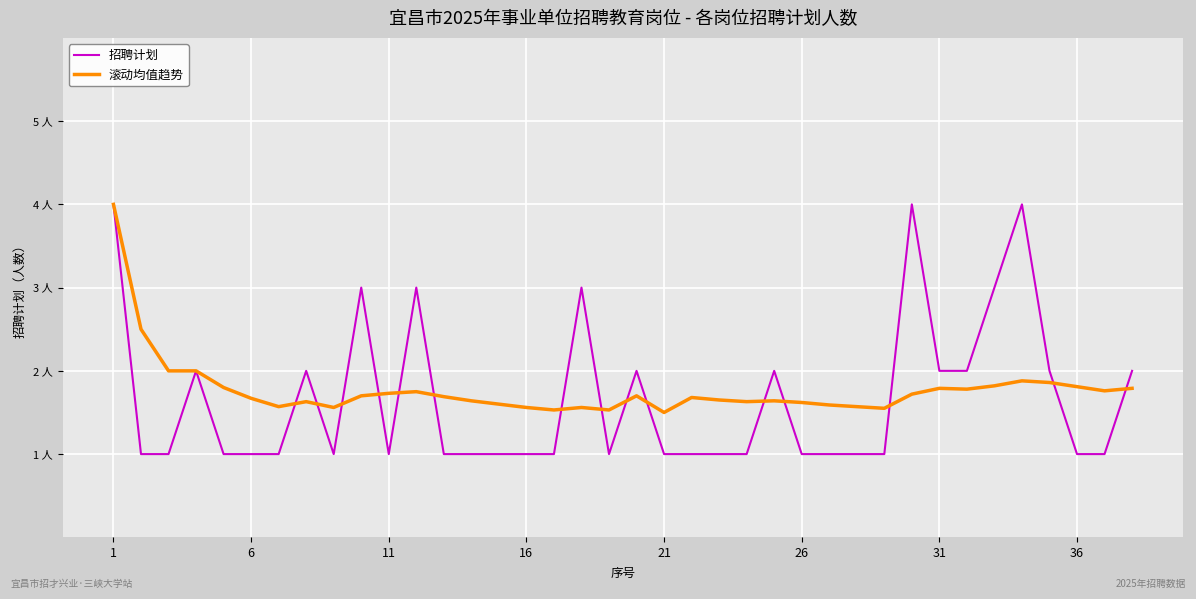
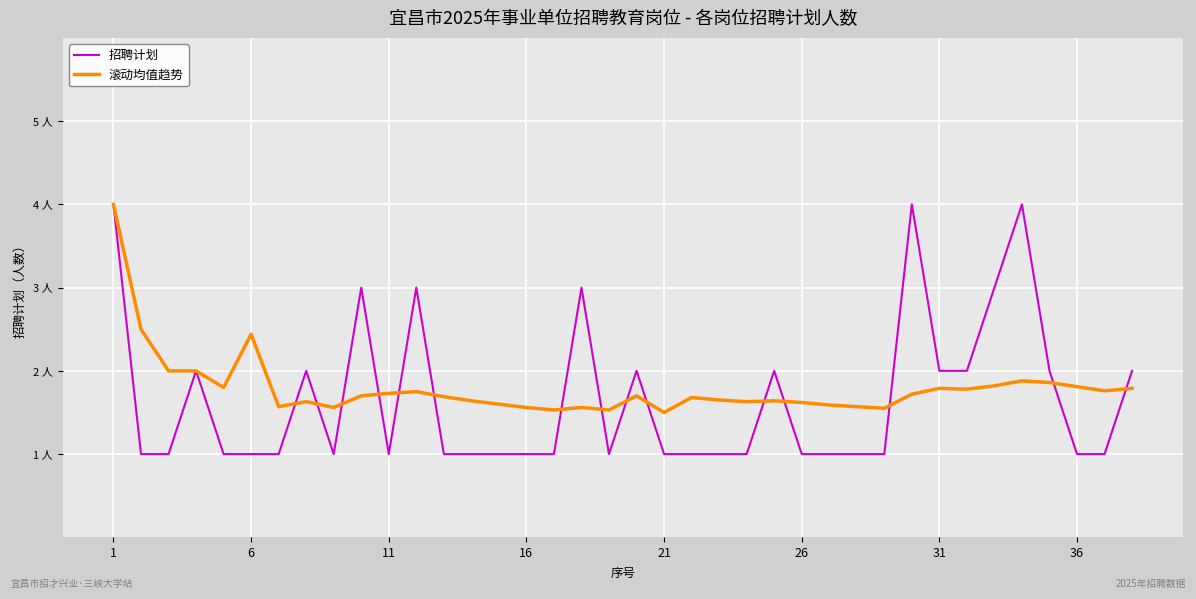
  {
    "招聘计划": {
      "6": "1.0 人",
      "11": "1.0 人",
      "16": "1.0 人",
      "21": "1.0 人",
      "26": "1.0 人",
      "31": "2.0 人",
      "36": "1.0 人"
    },
    "滚动均值趋势": {
-     "6": "1.7 人",
+     "6": "2.4 人",
      "11": "1.7 人",
      "16": "1.6 人",
      "21": "1.5 人",
      "26": "1.6 人",
      "31": "1.8 人",
      "36": "1.8 人"
    }
  }
